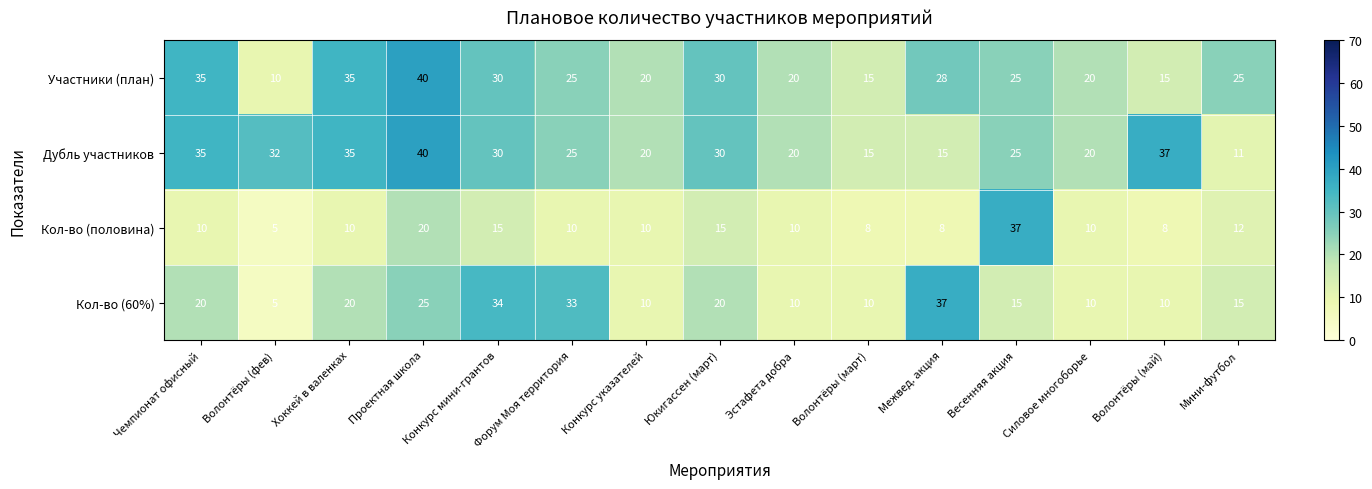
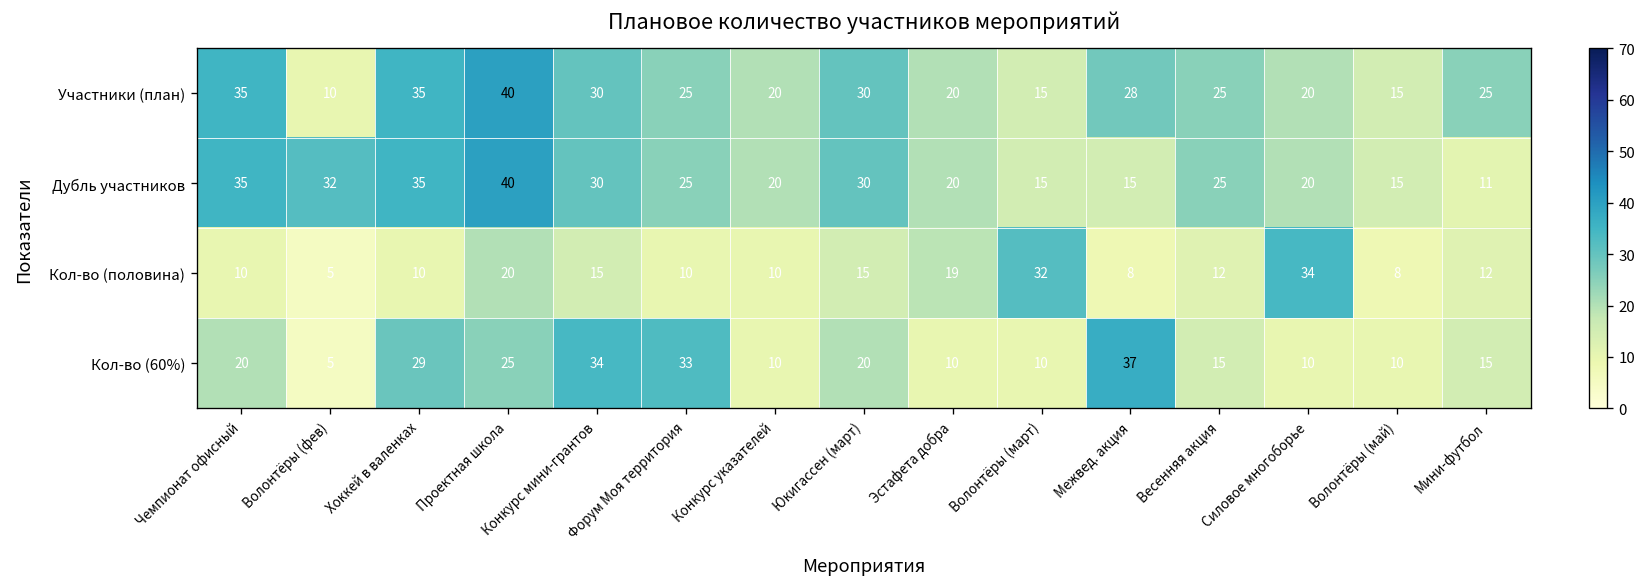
  {
    "Участники (план)": {
      "Чемпионат офисный": 35,
      "Волонтёры (фев)": 10,
      "Хоккей в валенках": 35,
      "Проектная школа": 40,
      "Конкурс мини-грантов": 30,
      "Форум Моя территория": 25,
      "Конкурс указателей": 20,
      "Юкигассен (март)": 30,
      "Эстафета добра": 20,
      "Волонтёры (март)": 15,
      "Межвед. акция": 28,
      "Весенняя акция": 25,
      "Силовое многоборье": 20,
      "Волонтёры (май)": 15,
      "Мини-футбол": 25
    },
    "Дубль участников": {
      "Чемпионат офисный": 35,
      "Волонтёры (фев)": 32,
      "Хоккей в валенках": 35,
      "Проектная школа": 40,
      "Конкурс мини-грантов": 30,
      "Форум Моя территория": 25,
      "Конкурс указателей": 20,
      "Юкигассен (март)": 30,
      "Эстафета добра": 20,
      "Волонтёры (март)": 15,
      "Межвед. акция": 15,
      "Весенняя акция": 25,
      "Силовое многоборье": 20,
-     "Волонтёры (май)": 37,
+     "Волонтёры (май)": 15,
      "Мини-футбол": 11
    },
    "Кол-во (половина)": {
      "Чемпионат офисный": 10,
      "Волонтёры (фев)": 5,
      "Хоккей в валенках": 10,
      "Проектная школа": 20,
      "Конкурс мини-грантов": 15,
      "Форум Моя территория": 10,
      "Конкурс указателей": 10,
      "Юкигассен (март)": 15,
-     "Эстафета добра": 10,
-     "Волонтёры (март)": 8,
+     "Эстафета добра": 19,
+     "Волонтёры (март)": 32,
      "Межвед. акция": 8,
-     "Весенняя акция": 37,
-     "Силовое многоборье": 10,
+     "Весенняя акция": 12,
+     "Силовое многоборье": 34,
      "Волонтёры (май)": 8,
      "Мини-футбол": 12
    },
    "Кол-во (60%)": {
      "Чемпионат офисный": 20,
      "Волонтёры (фев)": 5,
-     "Хоккей в валенках": 20,
+     "Хоккей в валенках": 29,
      "Проектная школа": 25,
      "Конкурс мини-грантов": 34,
      "Форум Моя территория": 33,
      "Конкурс указателей": 10,
      "Юкигассен (март)": 20,
      "Эстафета добра": 10,
      "Волонтёры (март)": 10,
      "Межвед. акция": 37,
      "Весенняя акция": 15,
      "Силовое многоборье": 10,
      "Волонтёры (май)": 10,
      "Мини-футбол": 15
    }
  }
